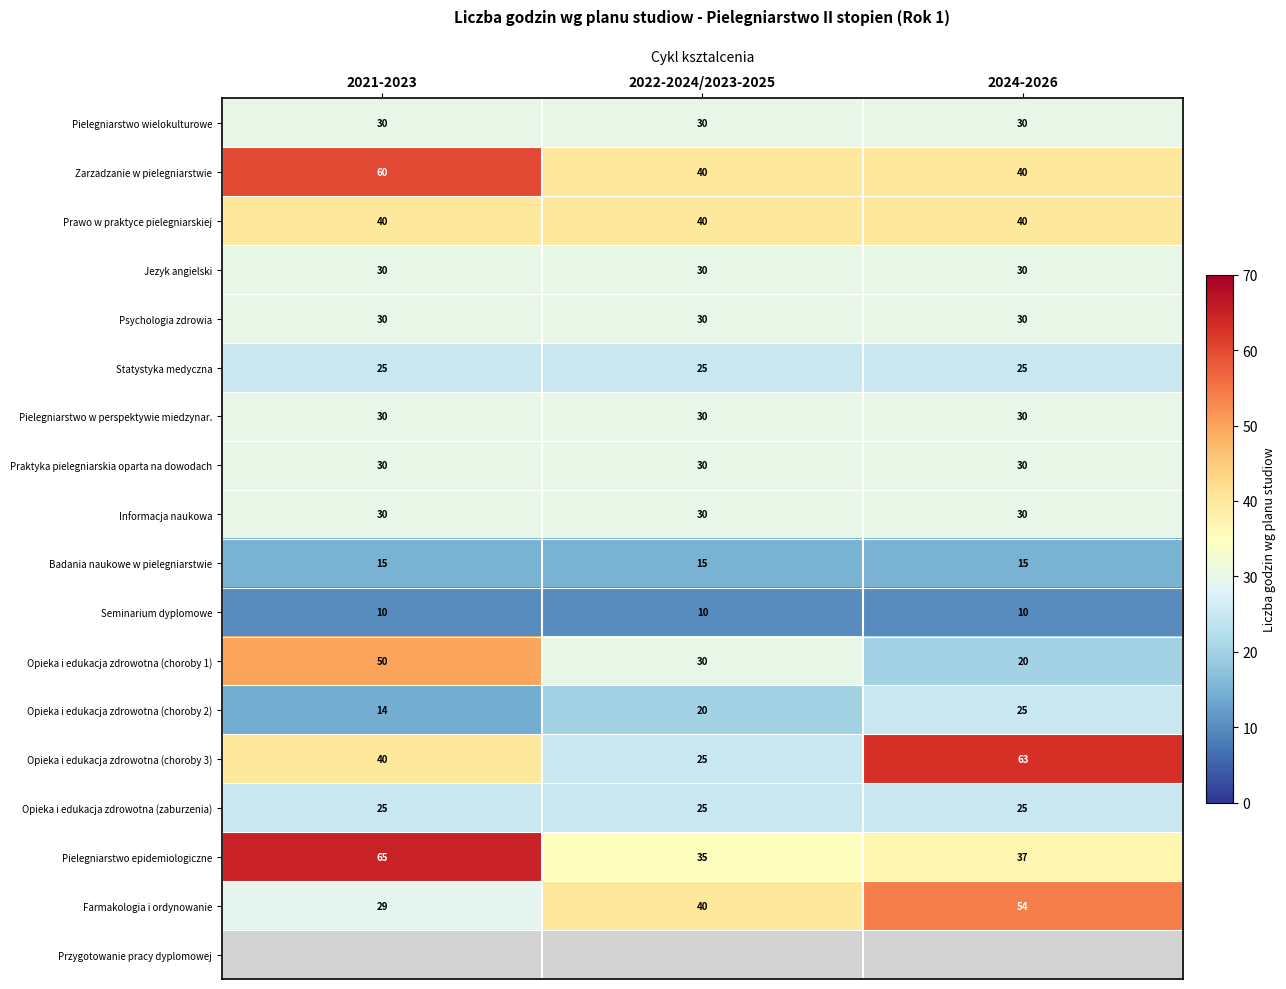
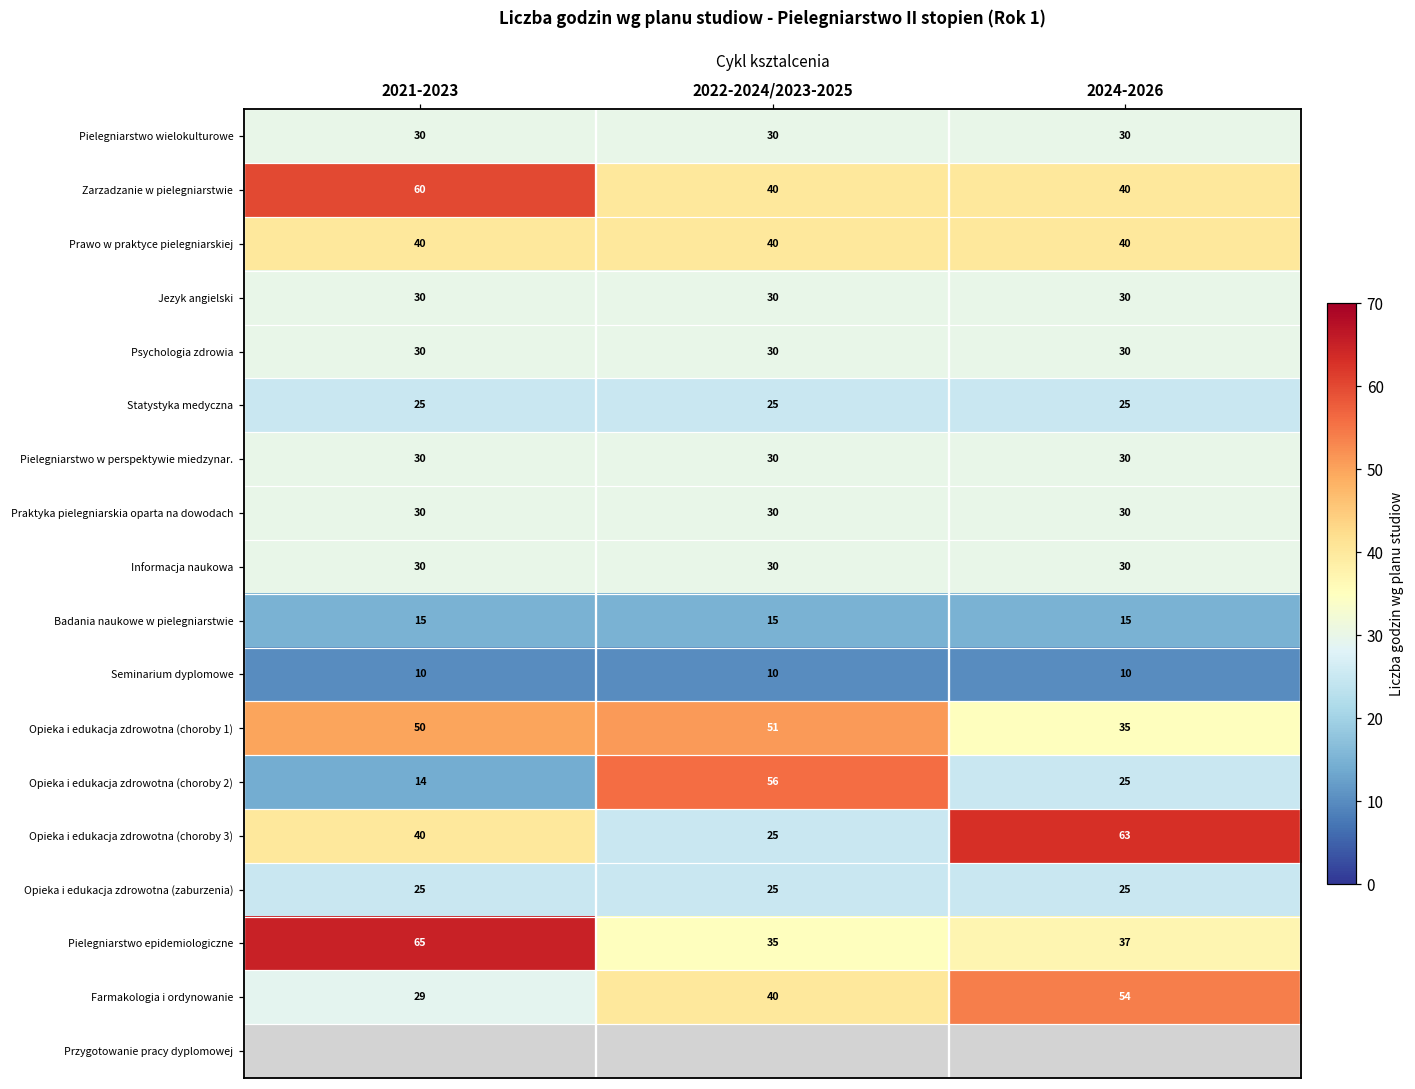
  {
    "Pielegniarstwo wielokulturowe": {
      "2021-2023": 30,
      "2022-2024/2023-2025": 30,
      "2024-2026": 30
    },
    "Zarzadzanie w pielegniarstwie": {
      "2021-2023": 60,
      "2022-2024/2023-2025": 40,
      "2024-2026": 40
    },
    "Prawo w praktyce pielegniarskiej": {
      "2021-2023": 40,
      "2022-2024/2023-2025": 40,
      "2024-2026": 40
    },
    "Jezyk angielski": {
      "2021-2023": 30,
      "2022-2024/2023-2025": 30,
      "2024-2026": 30
    },
    "Psychologia zdrowia": {
      "2021-2023": 30,
      "2022-2024/2023-2025": 30,
      "2024-2026": 30
    },
    "Statystyka medyczna": {
      "2021-2023": 25,
      "2022-2024/2023-2025": 25,
      "2024-2026": 25
    },
    "Pielegniarstwo w perspektywie miedzynar.": {
      "2021-2023": 30,
      "2022-2024/2023-2025": 30,
      "2024-2026": 30
    },
    "Praktyka pielegniarskia oparta na dowodach": {
      "2021-2023": 30,
      "2022-2024/2023-2025": 30,
      "2024-2026": 30
    },
    "Informacja naukowa": {
      "2021-2023": 30,
      "2022-2024/2023-2025": 30,
      "2024-2026": 30
    },
    "Badania naukowe w pielegniarstwie": {
      "2021-2023": 15,
      "2022-2024/2023-2025": 15,
      "2024-2026": 15
    },
    "Seminarium dyplomowe": {
      "2021-2023": 10,
      "2022-2024/2023-2025": 10,
      "2024-2026": 10
    },
    "Opieka i edukacja zdrowotna (choroby 1)": {
      "2021-2023": 50,
-     "2022-2024/2023-2025": 30,
-     "2024-2026": 20
+     "2022-2024/2023-2025": 51,
+     "2024-2026": 35
    },
    "Opieka i edukacja zdrowotna (choroby 2)": {
      "2021-2023": 14,
-     "2022-2024/2023-2025": 20,
+     "2022-2024/2023-2025": 56,
      "2024-2026": 25
    },
    "Opieka i edukacja zdrowotna (choroby 3)": {
      "2021-2023": 40,
      "2022-2024/2023-2025": 25,
      "2024-2026": 63
    },
    "Opieka i edukacja zdrowotna (zaburzenia)": {
      "2021-2023": 25,
      "2022-2024/2023-2025": 25,
      "2024-2026": 25
    },
    "Pielegniarstwo epidemiologiczne": {
      "2021-2023": 65,
      "2022-2024/2023-2025": 35,
      "2024-2026": 37
    },
    "Farmakologia i ordynowanie": {
      "2021-2023": 29,
      "2022-2024/2023-2025": 40,
      "2024-2026": 54
    }
  }
